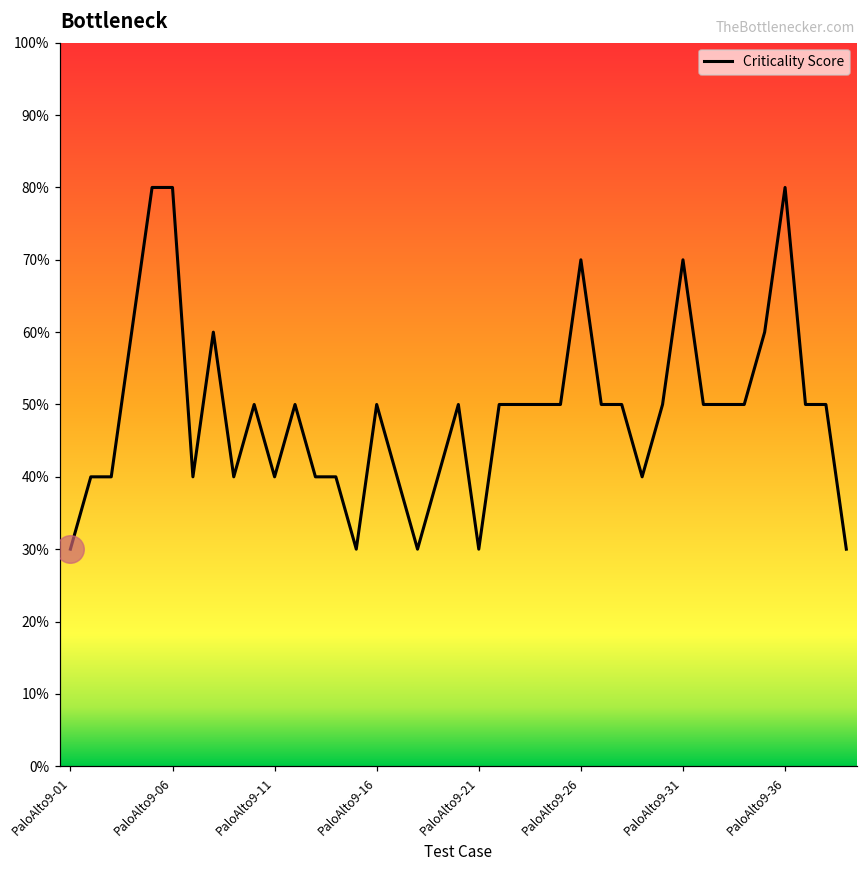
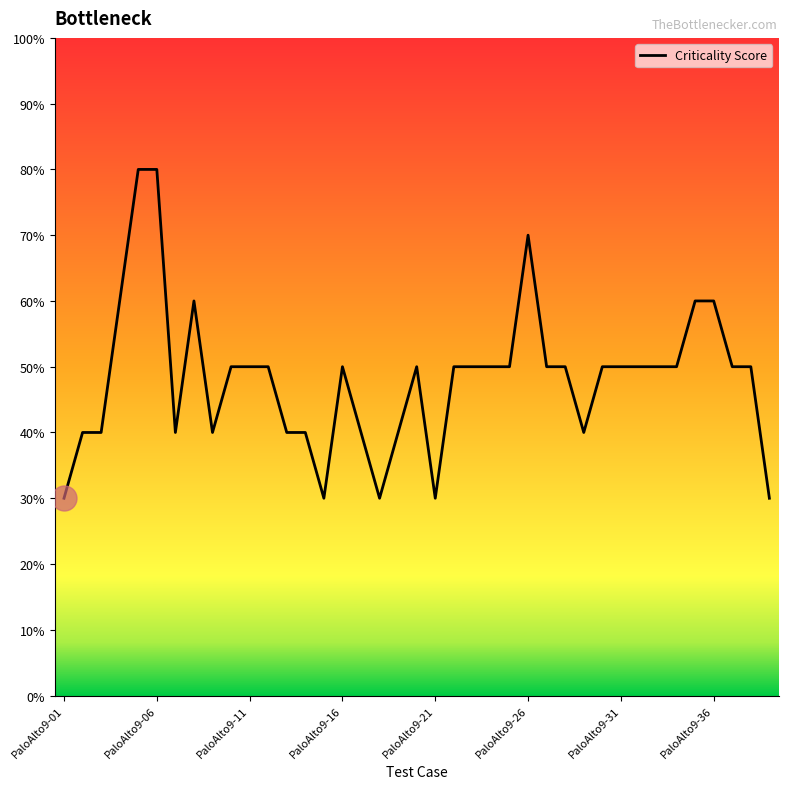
  {
    "Criticality Score": {
      "PaloAlto9-06": "80%",
-     "PaloAlto9-11": "40%",
+     "PaloAlto9-11": "50%",
      "PaloAlto9-16": "50%",
      "PaloAlto9-21": "30%",
      "PaloAlto9-26": "70%",
-     "PaloAlto9-31": "70%",
-     "PaloAlto9-36": "80%"
+     "PaloAlto9-31": "50%",
+     "PaloAlto9-36": "60%"
    }
  }
